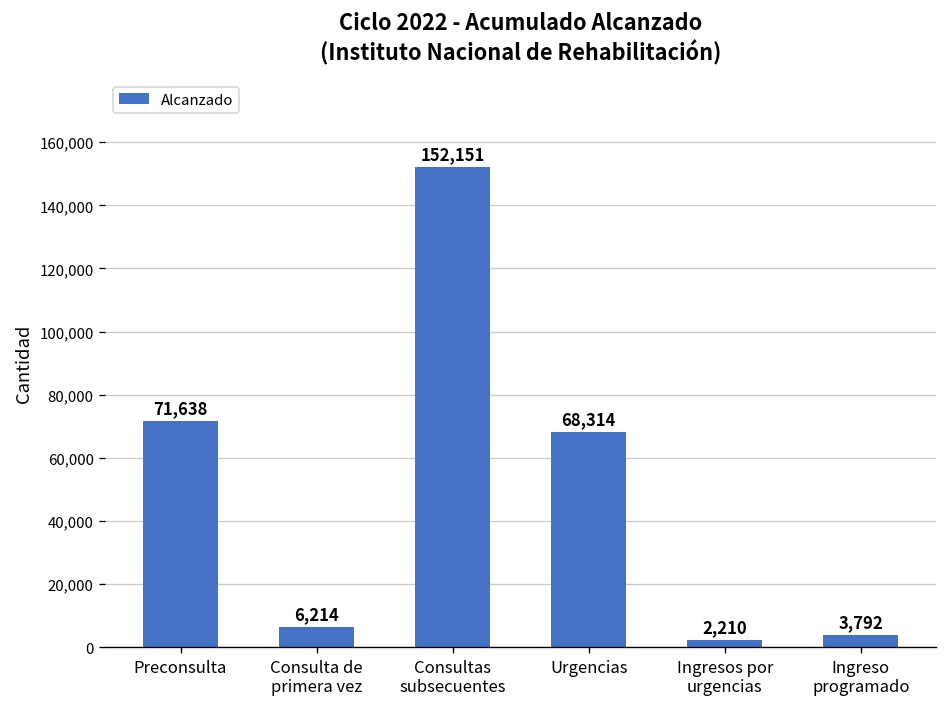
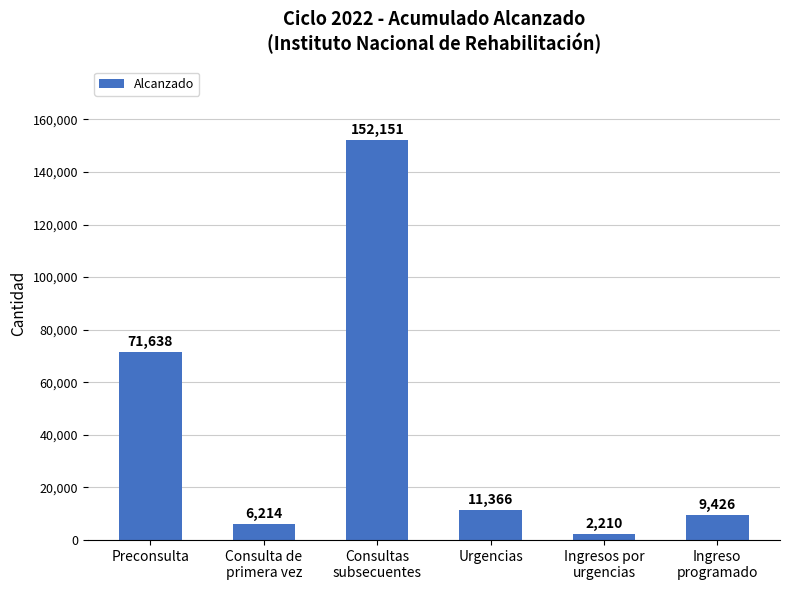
  {
    "Preconsulta": "71,638",
    "Consulta de primera vez": "6,214",
    "Consultas subsecuentes": "152,151",
-   "Urgencias": "68,314",
+   "Urgencias": "11,366",
    "Ingresos por urgencias": "2,210",
-   "Ingreso programado": "3,792"
+   "Ingreso programado": "9,426"
  }
